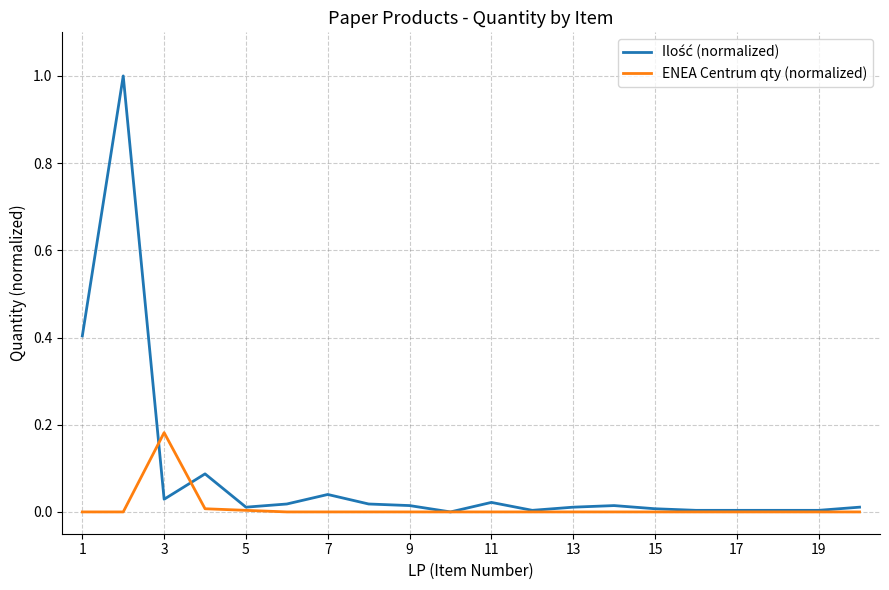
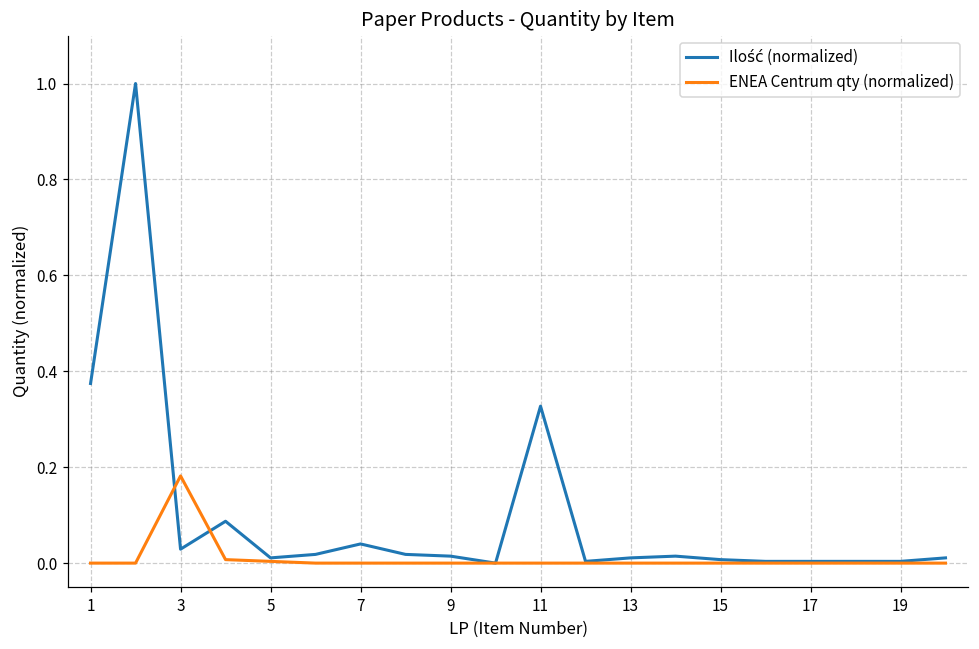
  {
    "Ilość (normalized)": {
-     "1": 0.40,
+     "1": 0.37,
      "3": 0.03,
      "5": 0.01,
      "7": 0.04,
      "9": 0.01,
-     "11": 0.02,
+     "11": 0.33,
      "13": 0.01,
      "15": 0.01
    },
    "ENEA Centrum qty (normalized)": {
      "1": 0.00,
      "3": 0.18,
      "5": 0.00,
      "7": 0.00,
      "9": 0.00,
      "11": 0.00,
      "13": 0.00,
      "15": 0.00
    }
  }
